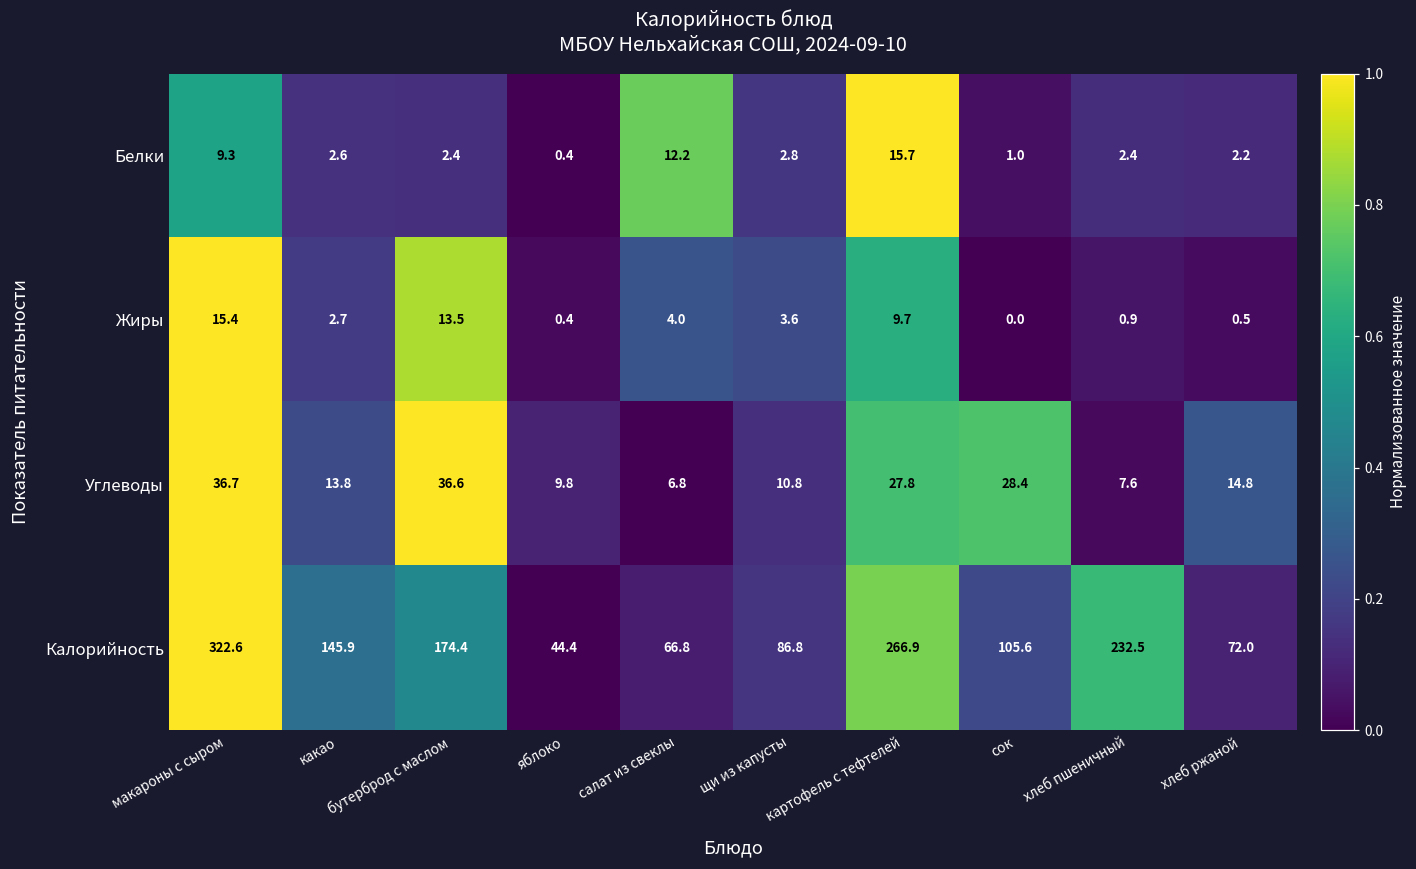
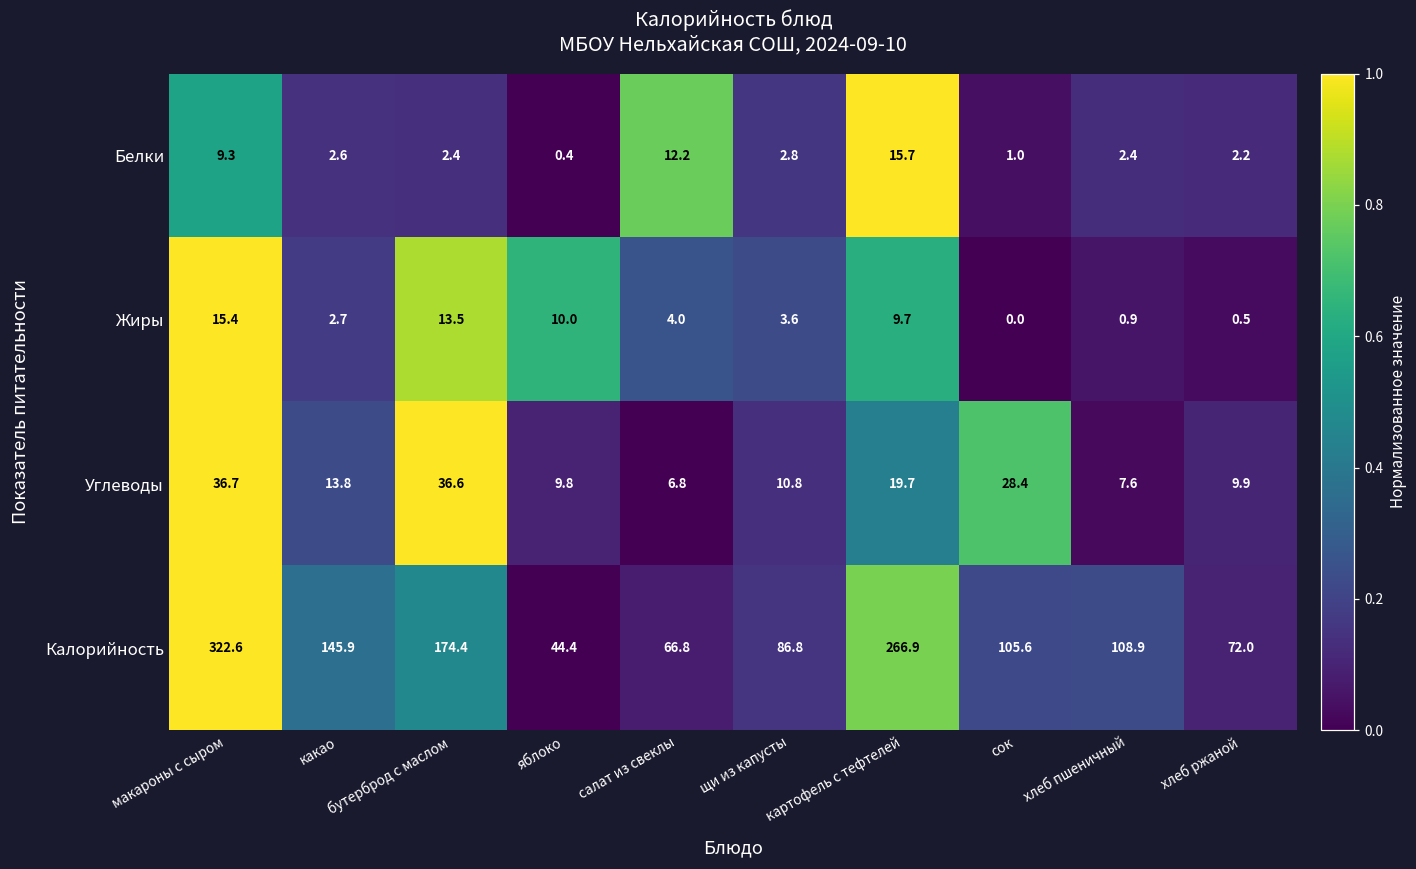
  {
    "Белки": {
      "макароны с сыром": 9.3,
      "какао": 2.6,
      "бутерброд с маслом": 2.4,
      "яблоко": 0.4,
      "салат из свеклы": 12.2,
      "щи из капусты": 2.8,
      "картофель с тефтелей": 15.7,
      "сок": 1.0,
      "хлеб пшеничный": 2.4,
      "хлеб ржаной": 2.2
    },
    "Жиры": {
      "макароны с сыром": 15.4,
      "какао": 2.7,
      "бутерброд с маслом": 13.5,
-     "яблоко": 0.4,
+     "яблоко": 10.0,
      "салат из свеклы": 4.0,
      "щи из капусты": 3.6,
      "картофель с тефтелей": 9.7,
      "сок": 0.0,
      "хлеб пшеничный": 0.9,
      "хлеб ржаной": 0.5
    },
    "Углеводы": {
      "макароны с сыром": 36.7,
      "какао": 13.8,
      "бутерброд с маслом": 36.6,
      "яблоко": 9.8,
      "салат из свеклы": 6.8,
      "щи из капусты": 10.8,
-     "картофель с тефтелей": 27.8,
+     "картофель с тефтелей": 19.7,
      "сок": 28.4,
      "хлеб пшеничный": 7.6,
-     "хлеб ржаной": 14.8
+     "хлеб ржаной": 9.9
    },
    "Калорийность": {
      "макароны с сыром": 322.6,
      "какао": 145.9,
      "бутерброд с маслом": 174.4,
      "яблоко": 44.4,
      "салат из свеклы": 66.8,
      "щи из капусты": 86.8,
      "картофель с тефтелей": 266.9,
      "сок": 105.6,
-     "хлеб пшеничный": 232.5,
+     "хлеб пшеничный": 108.9,
      "хлеб ржаной": 72.0
    }
  }
